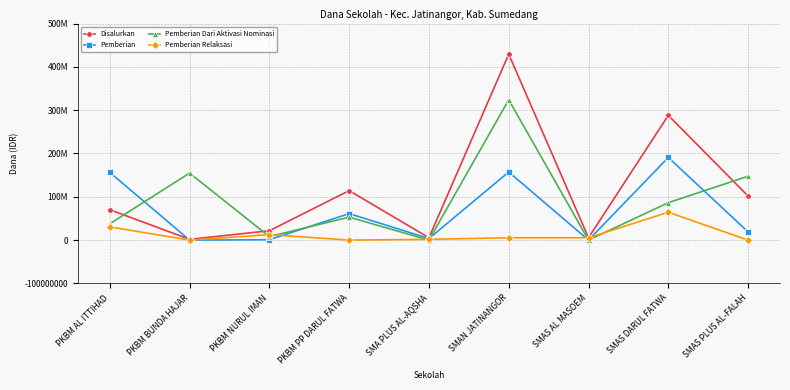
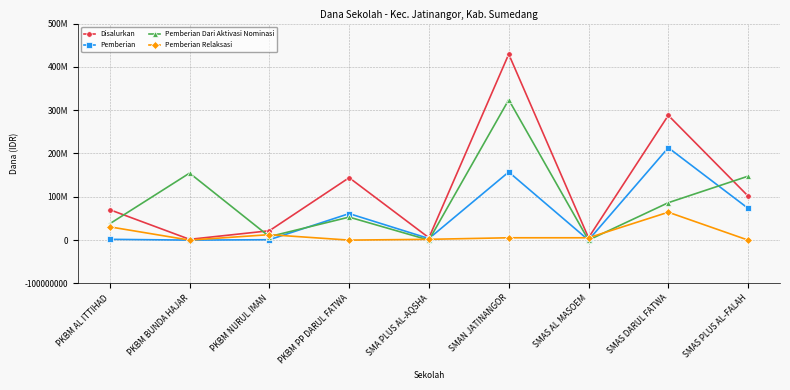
  {
    "Disalurkan": {
      "PKBM AL ITTIHAD": 70000000,
      "PKBM NURUL IMAN": 20000000,
-     "PKBM PP DARUL FATWA": 110000000,
+     "PKBM PP DARUL FATWA": 140000000,
      "SMAN JATINANGOR": 430000000,
      "SMAS DARUL FATWA": 290000000,
      "SMAS PLUS AL-FALAH": 100000000
    },
    "Pemberian": {
-     "PKBM AL ITTIHAD": 160000000,
+     "PKBM AL ITTIHAD": 0,
      "PKBM NURUL IMAN": 0,
      "PKBM PP DARUL FATWA": 60000000,
      "SMAN JATINANGOR": 160000000,
-     "SMAS DARUL FATWA": 190000000,
-     "SMAS PLUS AL-FALAH": 20000000
+     "SMAS DARUL FATWA": 210000000,
+     "SMAS PLUS AL-FALAH": 70000000
    },
    "Pemberian Dari Aktivasi Nominasi": {
      "PKBM AL ITTIHAD": 40000000,
      "PKBM BUNDA HAJAR": 150000000,
      "PKBM PP DARUL FATWA": 50000000,
      "SMAN JATINANGOR": 320000000,
      "SMAS DARUL FATWA": 90000000,
      "SMAS PLUS AL-FALAH": 150000000
    },
    "Pemberian Relaksasi": {
      "PKBM AL ITTIHAD": 30000000,
      "PKBM PP DARUL FATWA": 0,
      "SMAN JATINANGOR": 10000000,
      "SMAS DARUL FATWA": 60000000,
      "SMAS PLUS AL-FALAH": 0
    }
  }
